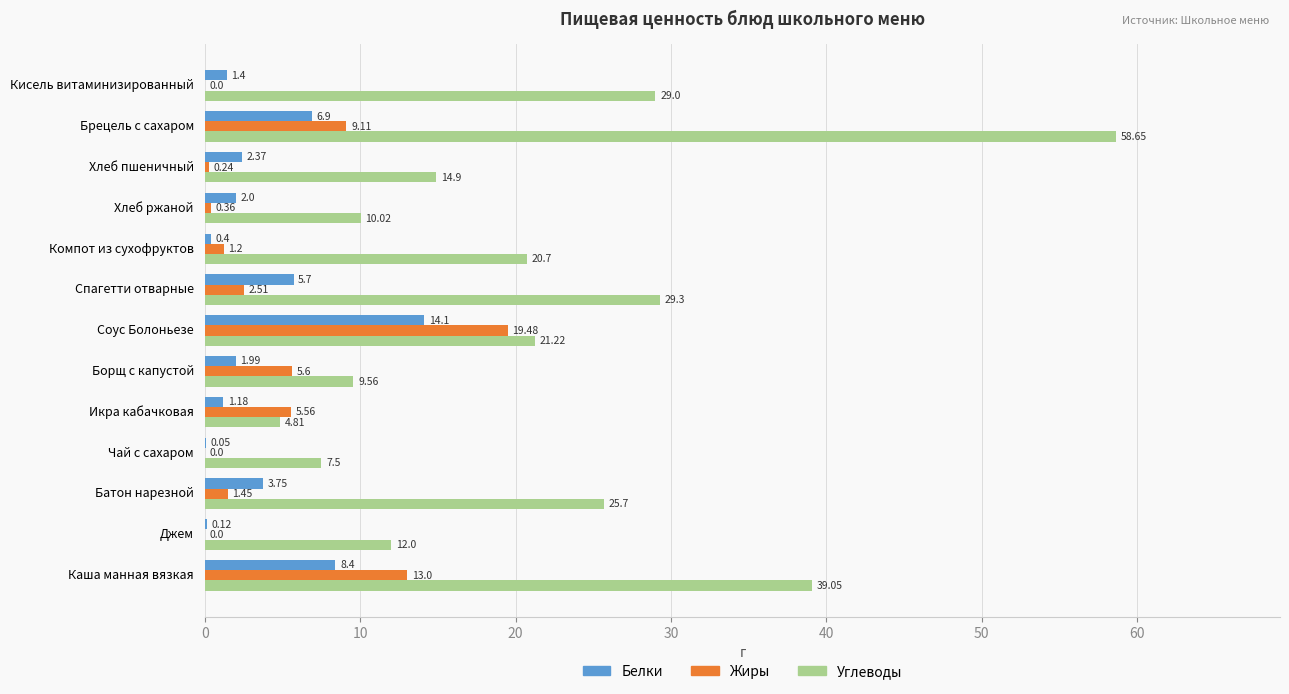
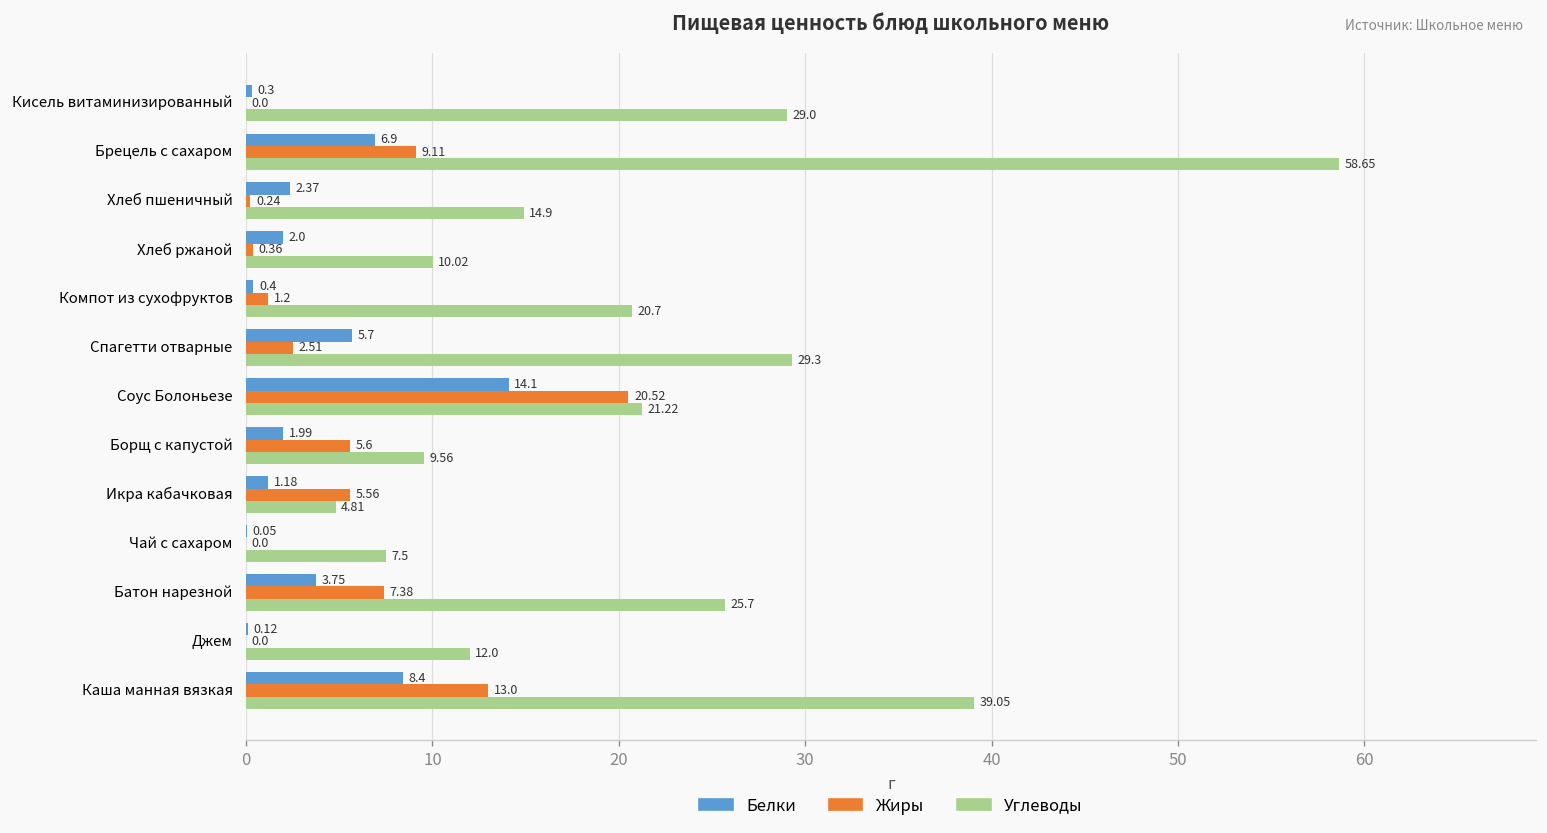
  {
    "Белки": {
-     "Кисель витаминизированный": 1.4,
+     "Кисель витаминизированный": 0.3,
      "Брецель с сахаром": 6.9,
      "Хлеб пшеничный": 2.37,
      "Хлеб ржаной": 2.0,
      "Компот из сухофруктов": 0.4,
      "Спагетти отварные": 5.7,
      "Соус Болоньезе": 14.1,
      "Борщ с капустой": 1.99,
      "Икра кабачковая": 1.18,
      "Чай с сахаром": 0.05,
      "Батон нарезной": 3.75,
      "Джем": 0.12,
      "Каша манная вязкая": 8.4
    },
    "Жиры": {
      "Кисель витаминизированный": 0.0,
      "Брецель с сахаром": 9.11,
      "Хлеб пшеничный": 0.24,
      "Хлеб ржаной": 0.36,
      "Компот из сухофруктов": 1.2,
      "Спагетти отварные": 2.51,
-     "Соус Болоньезе": 19.48,
+     "Соус Болоньезе": 20.52,
      "Борщ с капустой": 5.6,
      "Икра кабачковая": 5.56,
      "Чай с сахаром": 0.0,
-     "Батон нарезной": 1.45,
+     "Батон нарезной": 7.38,
      "Джем": 0.0,
      "Каша манная вязкая": 13.0
    },
    "Углеводы": {
      "Кисель витаминизированный": 29.0,
      "Брецель с сахаром": 58.65,
      "Хлеб пшеничный": 14.9,
      "Хлеб ржаной": 10.02,
      "Компот из сухофруктов": 20.7,
      "Спагетти отварные": 29.3,
      "Соус Болоньезе": 21.22,
      "Борщ с капустой": 9.56,
      "Икра кабачковая": 4.81,
      "Чай с сахаром": 7.5,
      "Батон нарезной": 25.7,
      "Джем": 12.0,
      "Каша манная вязкая": 39.05
    }
  }
